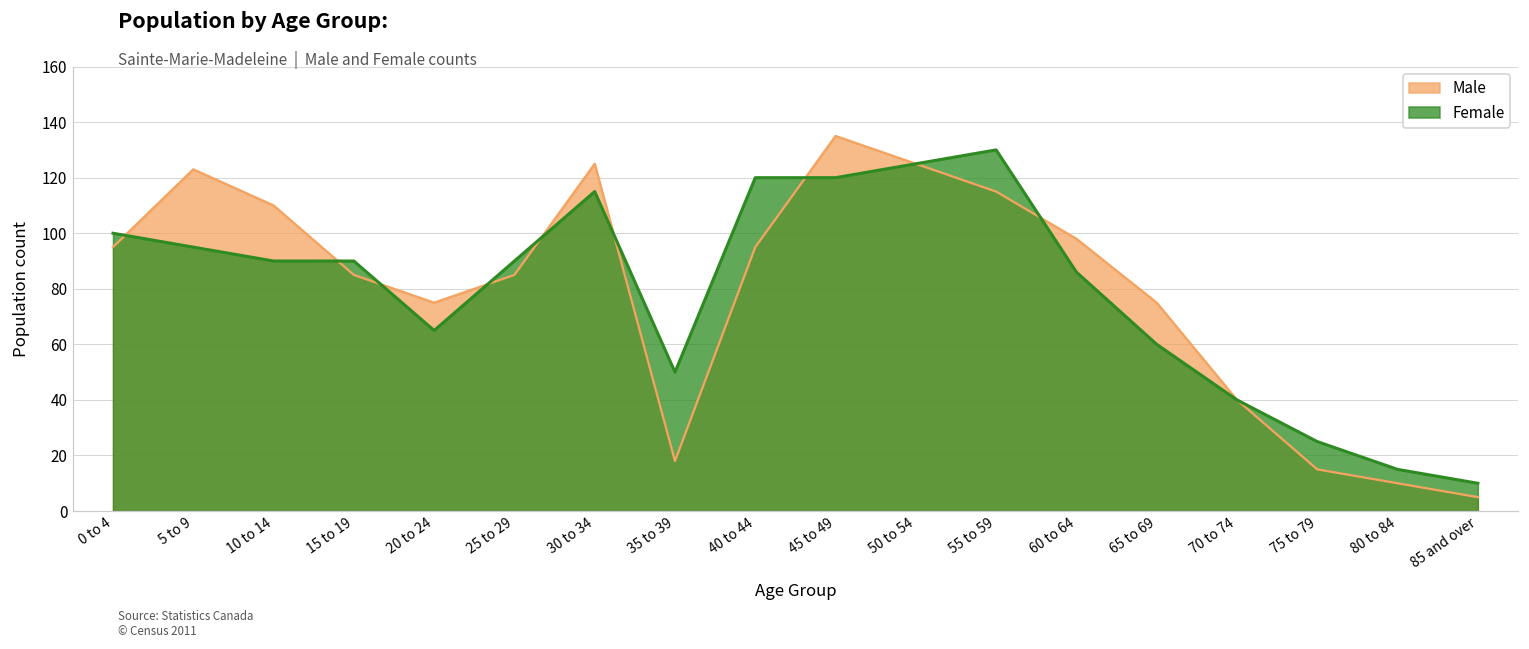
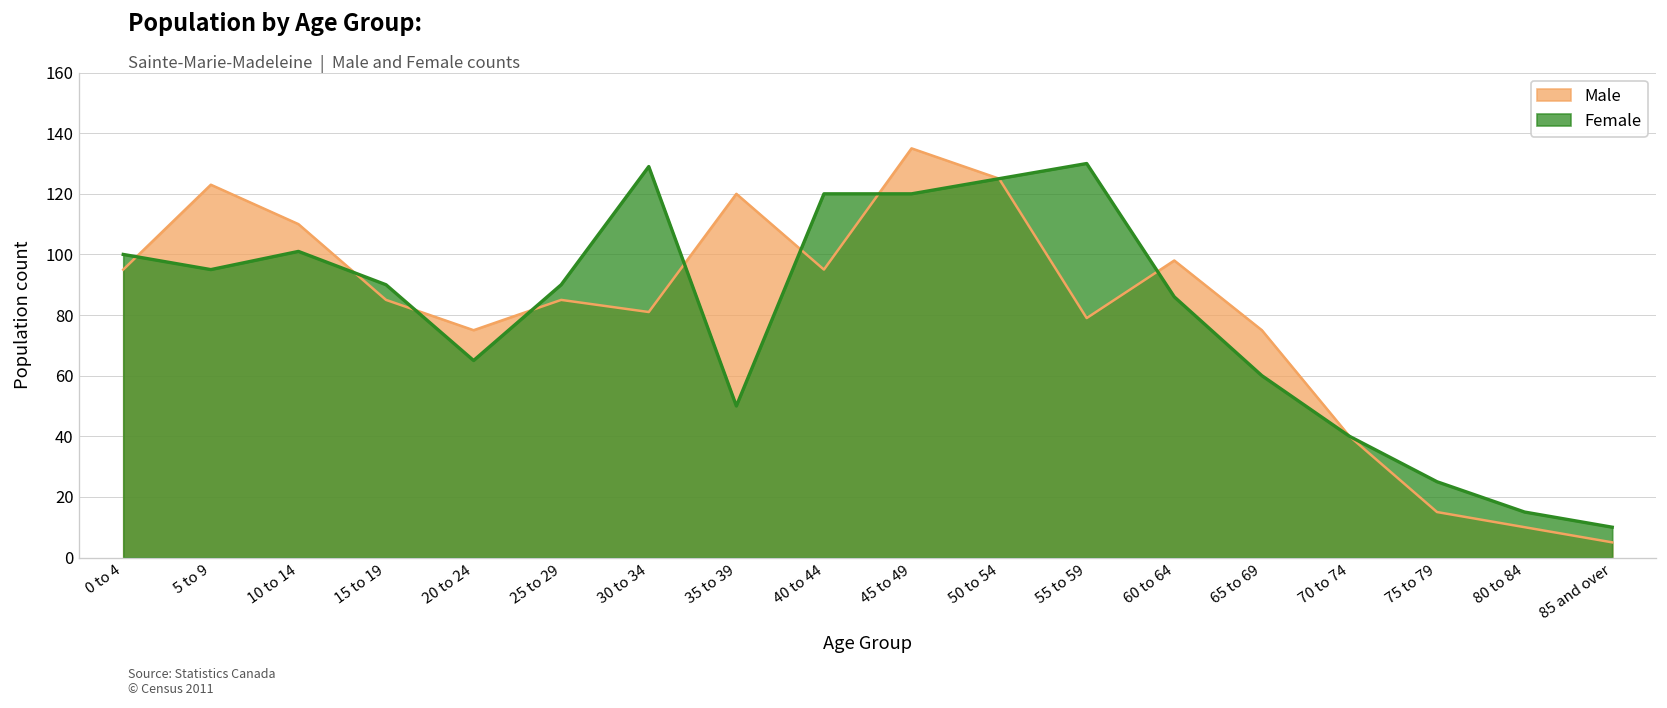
  {
    "Male": {
      "0 to 4": 95,
      "5 to 9": 123,
      "10 to 14": 110,
      "15 to 19": 85,
      "20 to 24": 75,
      "25 to 29": 85,
-     "30 to 34": 125,
-     "35 to 39": 18,
+     "30 to 34": 81,
+     "35 to 39": 120,
      "40 to 44": 95,
      "45 to 49": 135,
-     "55 to 59": 115,
+     "55 to 59": 79,
      "60 to 64": 98,
      "65 to 69": 75,
      "75 to 79": 15,
      "80 to 84": 10,
      "85 and over": 5
    },
    "Female": {
      "0 to 4": 100,
      "5 to 9": 95,
-     "10 to 14": 90,
+     "10 to 14": 101,
      "15 to 19": 90,
      "20 to 24": 65,
      "25 to 29": 90,
-     "30 to 34": 115,
+     "30 to 34": 129,
      "35 to 39": 50,
      "40 to 44": 120,
      "45 to 49": 120,
      "55 to 59": 130,
      "60 to 64": 86,
      "65 to 69": 60,
      "75 to 79": 25,
      "80 to 84": 15,
      "85 and over": 10
    }
  }
